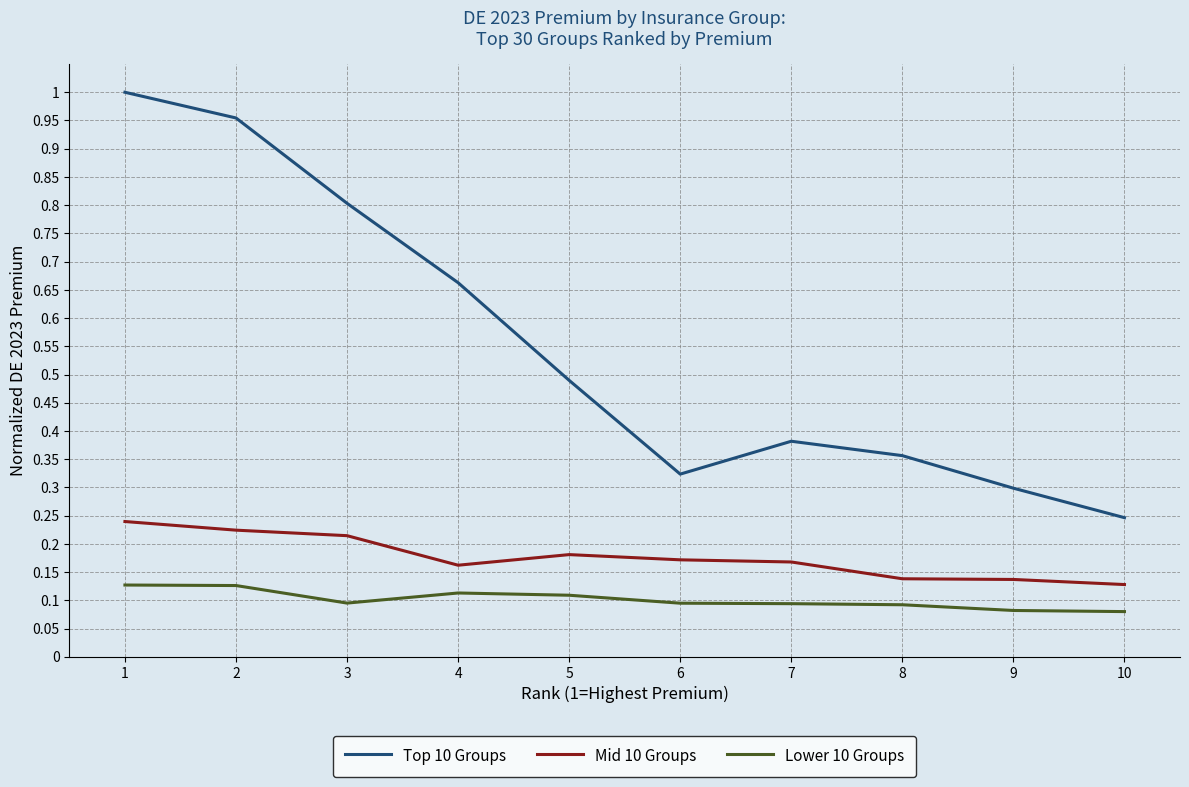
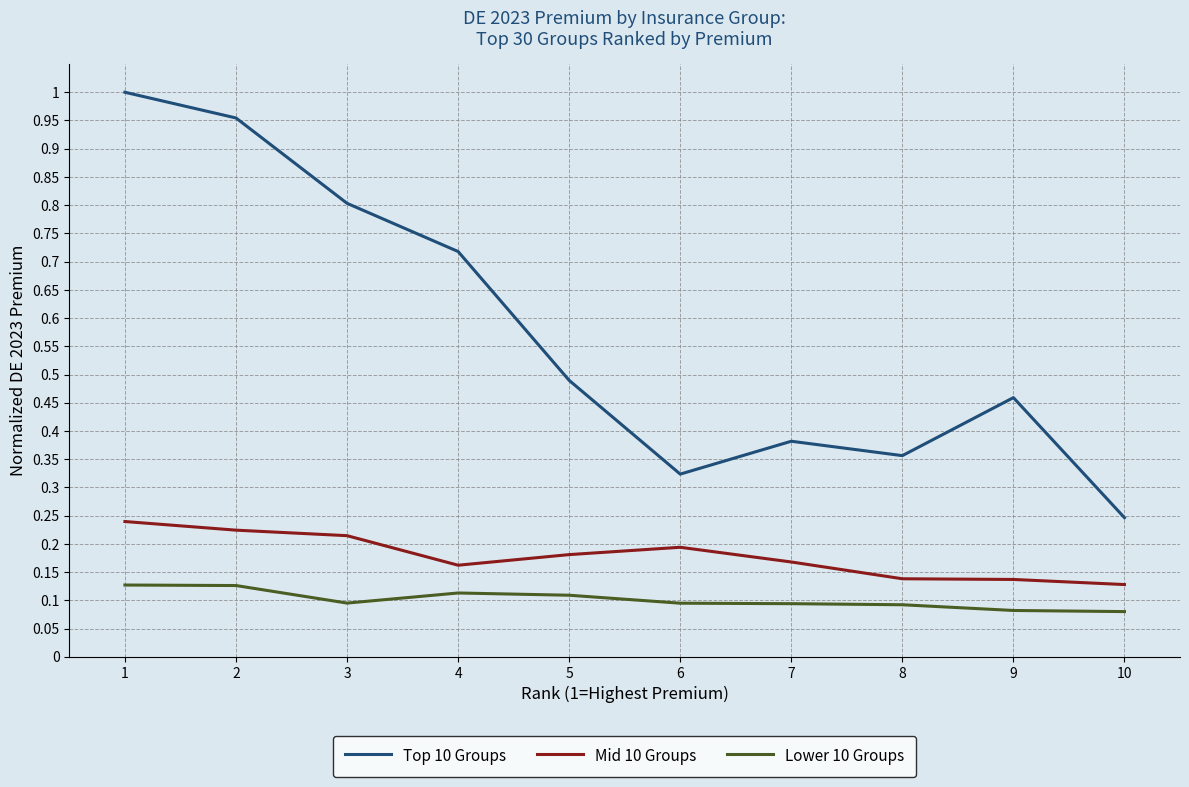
  {
    "Top 10 Groups": {
      "1": 1.00,
      "2": 0.95,
      "3": 0.80,
-     "4": 0.66,
+     "4": 0.72,
      "5": 0.49,
      "6": 0.32,
      "7": 0.38,
      "8": 0.36,
-     "9": 0.30,
+     "9": 0.46,
      "10": 0.25
    },
    "Mid 10 Groups": {
      "1": 0.24,
      "2": 0.22,
      "3": 0.21,
      "4": 0.16,
      "5": 0.18,
-     "6": 0.17,
+     "6": 0.19,
      "7": 0.17,
      "8": 0.14,
      "9": 0.14,
      "10": 0.13
    },
    "Lower 10 Groups": {
      "1": 0.13,
      "2": 0.13,
      "3": 0.10,
      "4": 0.11,
      "5": 0.11,
      "6": 0.09,
      "7": 0.09,
      "8": 0.09,
      "9": 0.08,
      "10": 0.08
    }
  }
